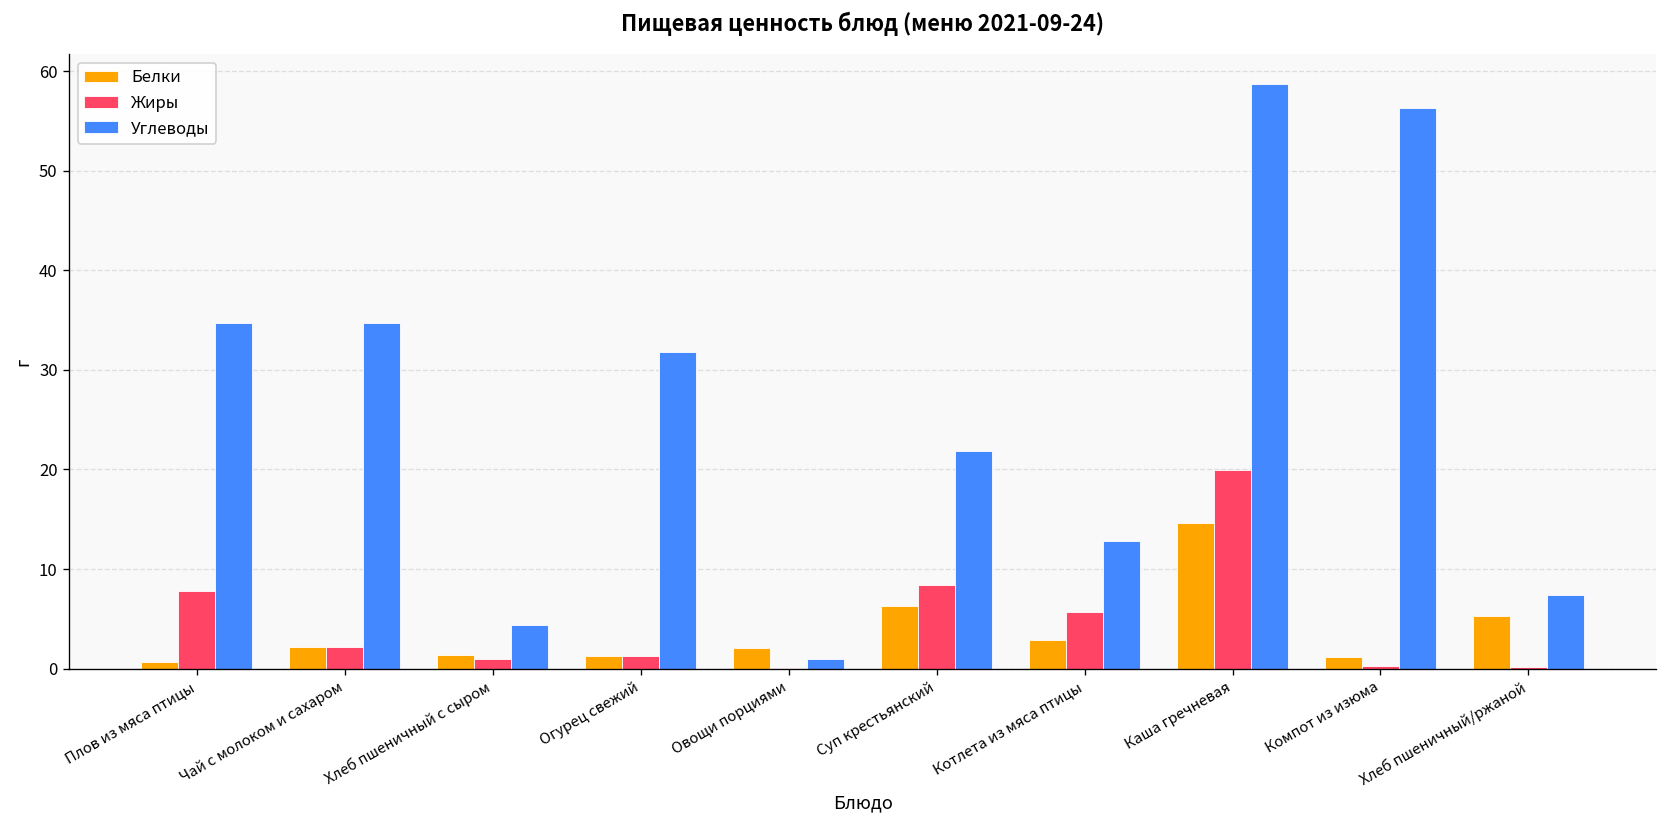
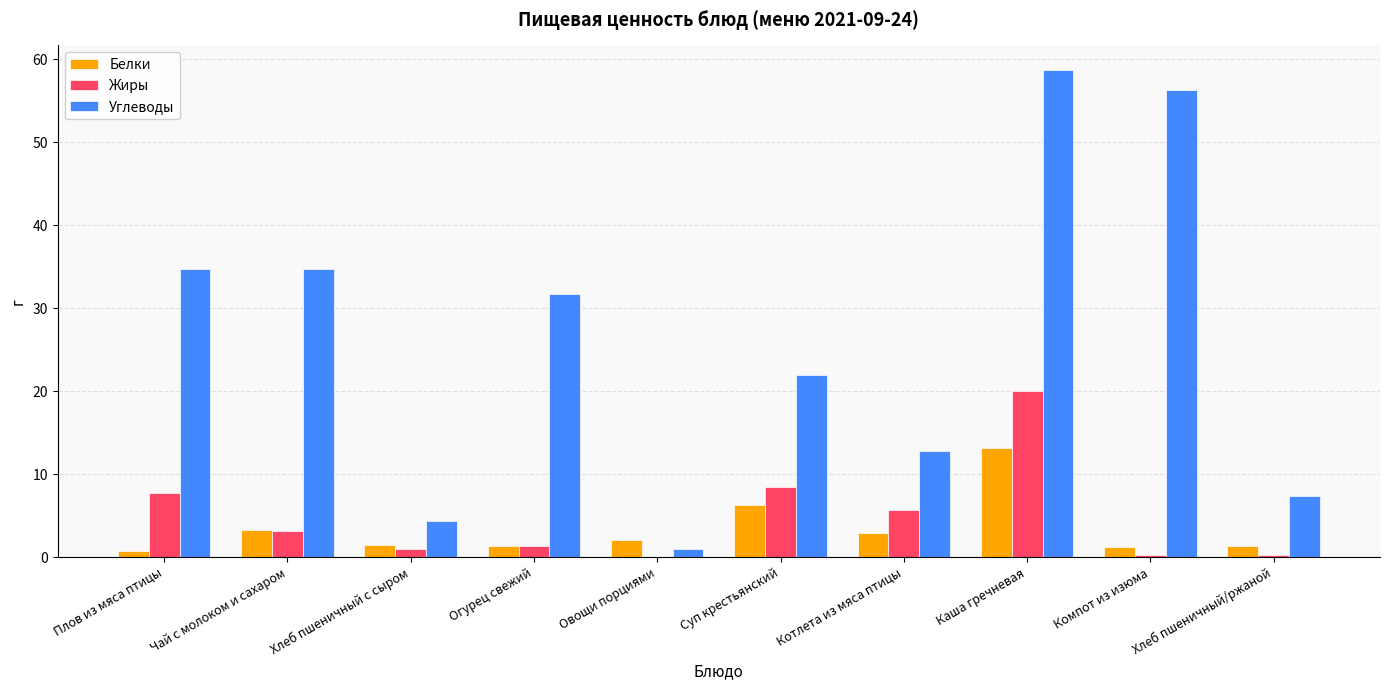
  {
    "Белки": {
      "Плов из мяса птицы": 1,
-     "Чай с молоком и сахаром": 2,
+     "Чай с молоком и сахаром": 3,
      "Хлеб пшеничный с сыром": 1,
      "Огурец свежий": 1,
      "Овощи порциями": 2,
      "Суп крестьянский": 6,
      "Котлета из мяса птицы": 3,
-     "Каша гречневая": 15,
+     "Каша гречневая": 13,
      "Компот из изюма": 1,
-     "Хлеб пшеничный/ржаной": 5
+     "Хлеб пшеничный/ржаной": 1
    },
    "Жиры": {
      "Плов из мяса птицы": 8,
-     "Чай с молоком и сахаром": 2,
+     "Чай с молоком и сахаром": 3,
      "Хлеб пшеничный с сыром": 1,
      "Огурец свежий": 1,
      "Суп крестьянский": 8,
      "Котлета из мяса птицы": 6,
      "Каша гречневая": 20
    },
    "Углеводы": {
      "Плов из мяса птицы": 35,
      "Чай с молоком и сахаром": 35,
      "Хлеб пшеничный с сыром": 4,
      "Огурец свежий": 32,
      "Овощи порциями": 1,
      "Суп крестьянский": 22,
      "Котлета из мяса птицы": 13,
      "Каша гречневая": 59,
      "Компот из изюма": 56,
      "Хлеб пшеничный/ржаной": 7
    }
  }
